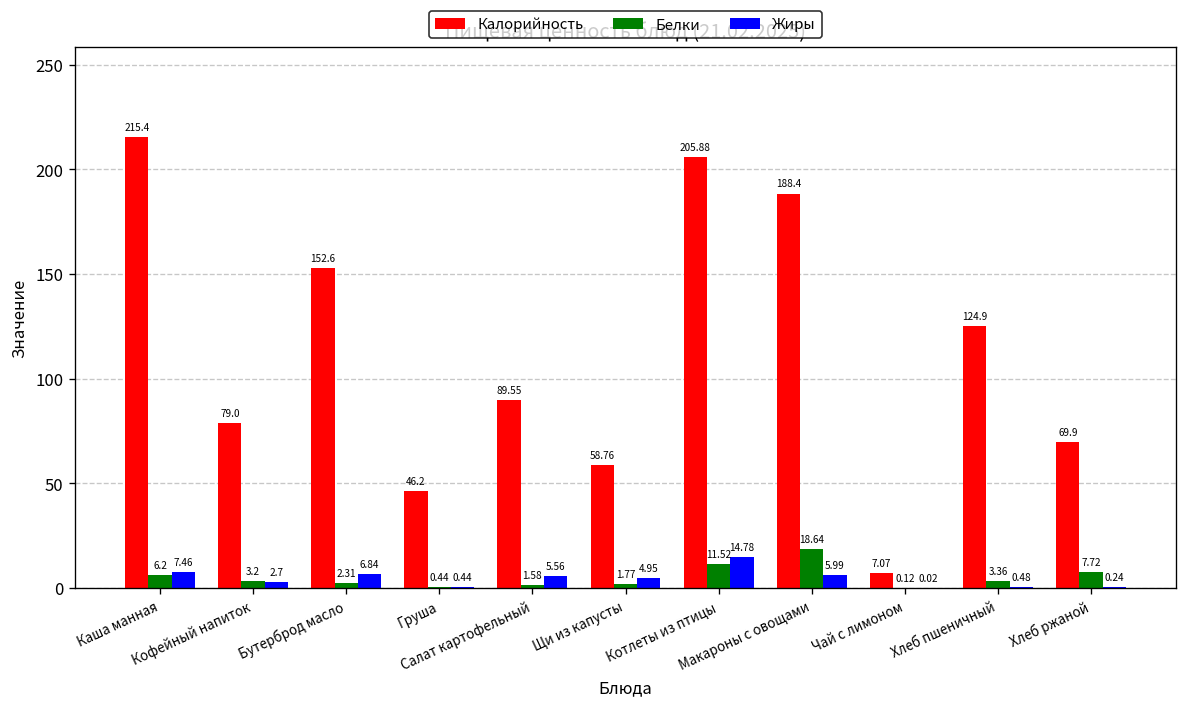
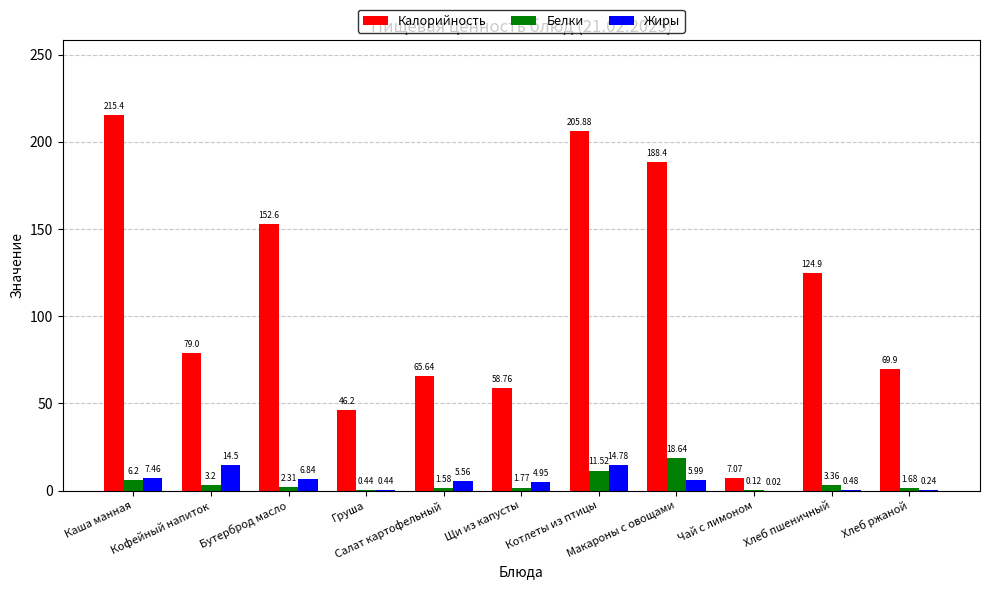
  {
    "Калорийность": {
      "Каша манная": 215.4,
      "Кофейный напиток": 79.0,
      "Бутерброд масло": 152.6,
      "Груша": 46.2,
-     "Салат картофельный": 89.55,
+     "Салат картофельный": 65.64,
      "Щи из капусты": 58.76,
      "Котлеты из птицы": 205.88,
      "Макароны с овощами": 188.4,
      "Чай с лимоном": 7.07,
      "Хлеб пшеничный": 124.9,
      "Хлеб ржаной": 69.9
    },
    "Белки": {
      "Каша манная": 6.2,
      "Кофейный напиток": 3.2,
      "Бутерброд масло": 2.31,
      "Груша": 0.44,
      "Салат картофельный": 1.58,
      "Щи из капусты": 1.77,
      "Котлеты из птицы": 11.52,
      "Макароны с овощами": 18.64,
      "Чай с лимоном": 0.12,
      "Хлеб пшеничный": 3.36,
-     "Хлеб ржаной": 7.72
+     "Хлеб ржаной": 1.68
    },
    "Жиры": {
      "Каша манная": 7.46,
-     "Кофейный напиток": 2.7,
+     "Кофейный напиток": 14.5,
      "Бутерброд масло": 6.84,
      "Груша": 0.44,
      "Салат картофельный": 5.56,
      "Щи из капусты": 4.95,
      "Котлеты из птицы": 14.78,
      "Макароны с овощами": 5.99,
      "Чай с лимоном": 0.02,
      "Хлеб пшеничный": 0.48,
      "Хлеб ржаной": 0.24
    }
  }
